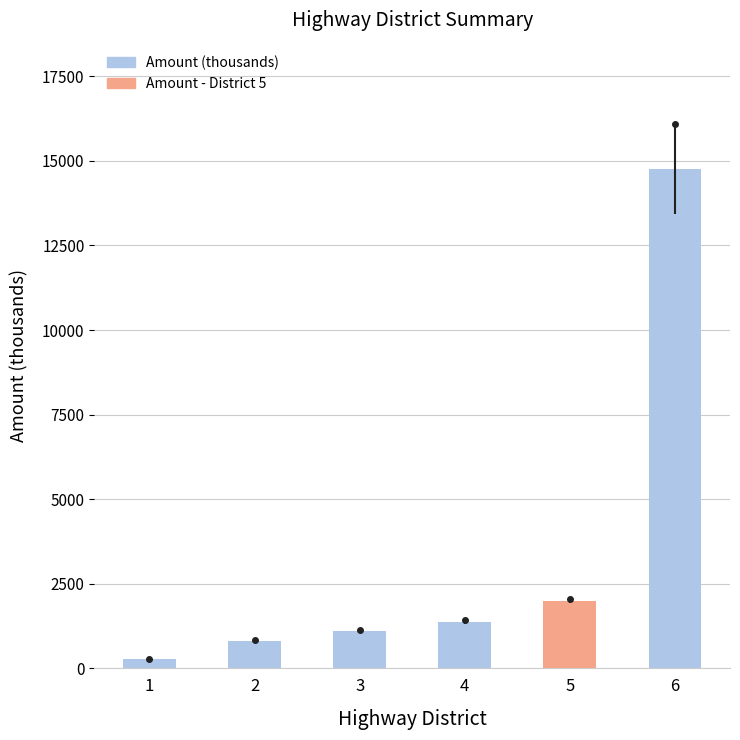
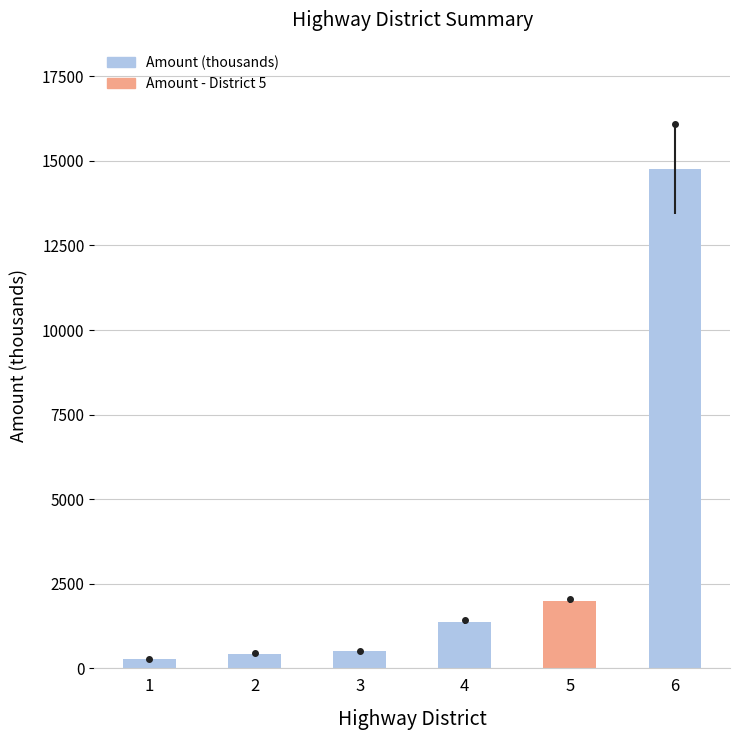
  {
    "Amount (thousands)": {
      "1": 300,
-     "2": 800,
-     "3": 1100,
+     "2": 400,
+     "3": 500,
      "4": 1400,
      "5": 2000,
      "6": 14800
    }
  }
